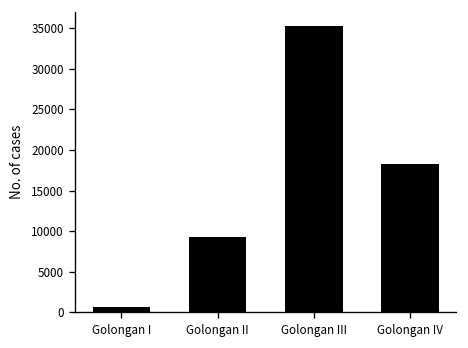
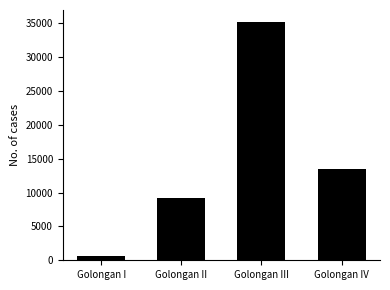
  {
    "Golongan I": 1000,
    "Golongan II": 9000,
    "Golongan III": 35000,
-   "Golongan IV": 18000
+   "Golongan IV": 13000
  }
